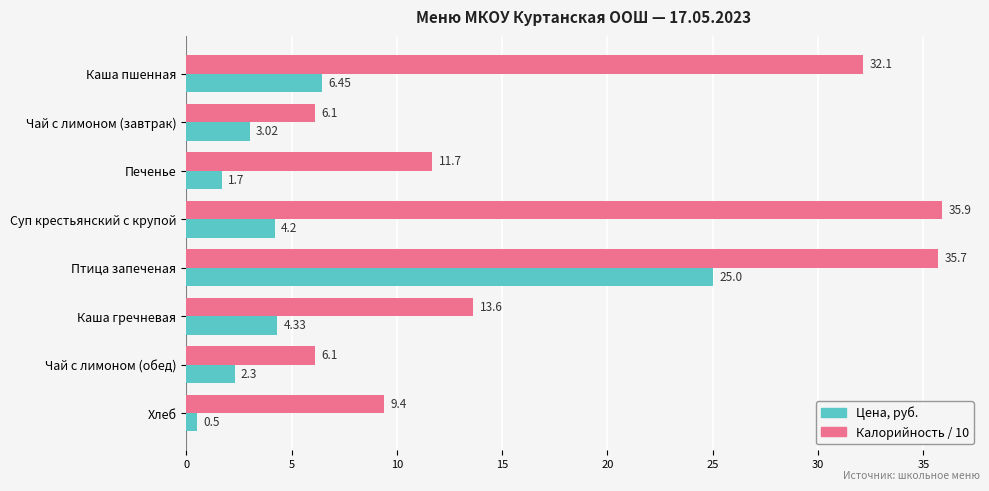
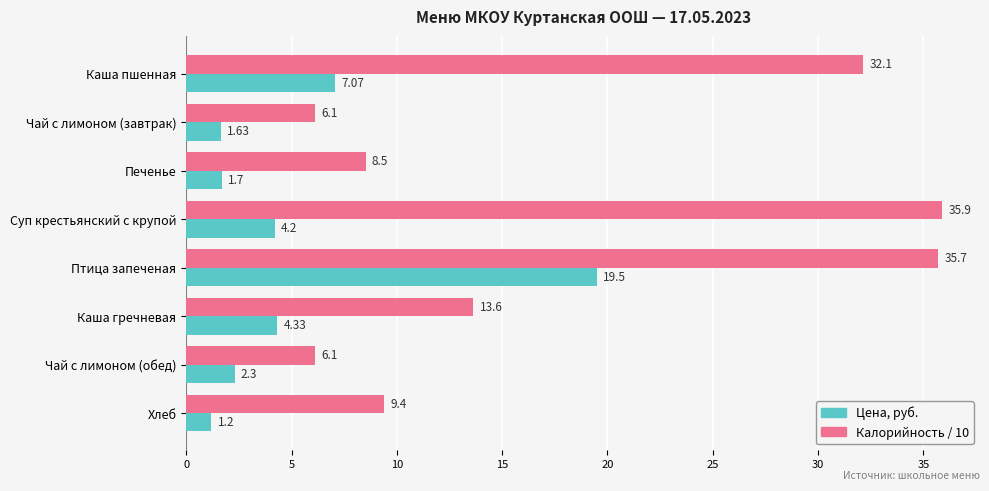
  {
    "Цена, руб.": {
-     "Каша пшенная": 6.45,
-     "Чай с лимоном (завтрак)": 3.02,
+     "Каша пшенная": 7.07,
+     "Чай с лимоном (завтрак)": 1.63,
      "Печенье": 1.7,
      "Суп крестьянский с крупой": 4.2,
-     "Птица запеченая": 25.0,
+     "Птица запеченая": 19.5,
      "Каша гречневая": 4.33,
      "Чай с лимоном (обед)": 2.3,
-     "Хлеб": 0.5
+     "Хлеб": 1.2
    },
    "Калорийность / 10": {
      "Каша пшенная": 32.1,
      "Чай с лимоном (завтрак)": 6.1,
-     "Печенье": 11.7,
+     "Печенье": 8.5,
      "Суп крестьянский с крупой": 35.9,
      "Птица запеченая": 35.7,
      "Каша гречневая": 13.6,
      "Чай с лимоном (обед)": 6.1,
      "Хлеб": 9.4
    }
  }
